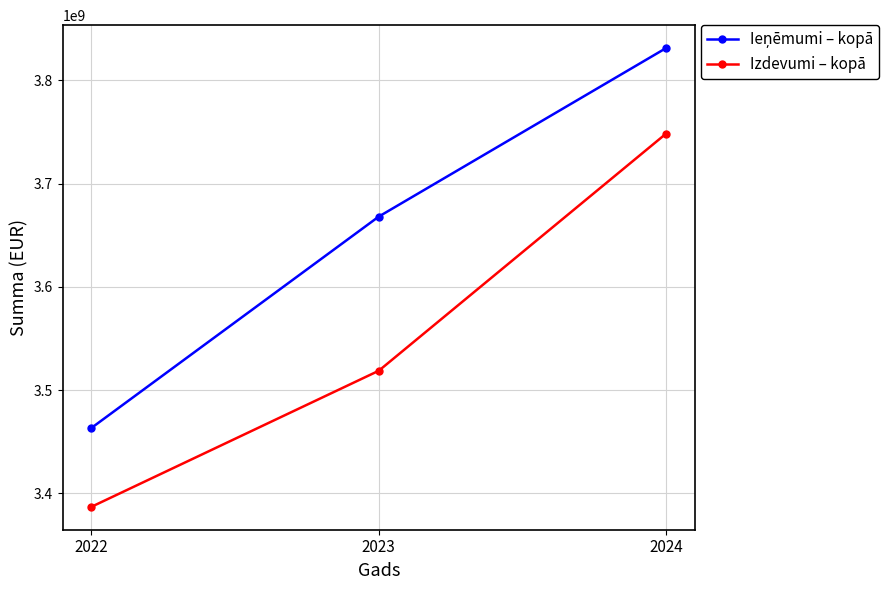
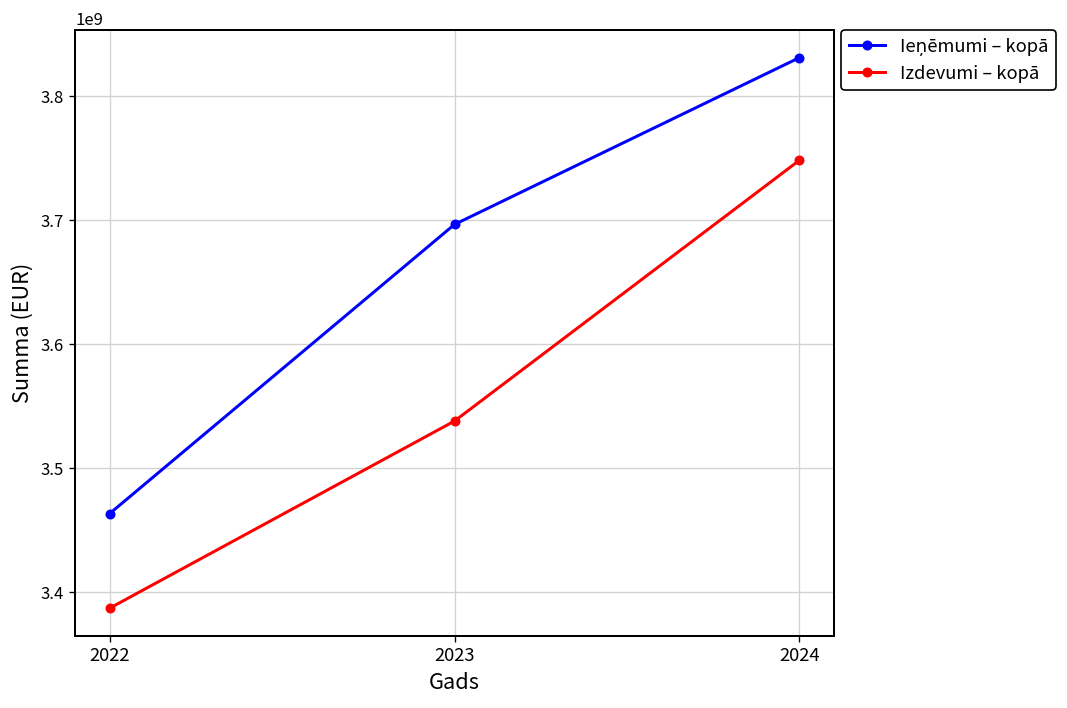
  {
    "Ieņēmumi – kopā": {
      "2022": 3463000000,
-     "2023": 3668000000,
+     "2023": 3697000000,
      "2024": 3831000000
    },
    "Izdevumi – kopā": {
      "2022": 3387000000,
-     "2023": 3519000000,
+     "2023": 3538000000,
      "2024": 3748000000
    }
  }
